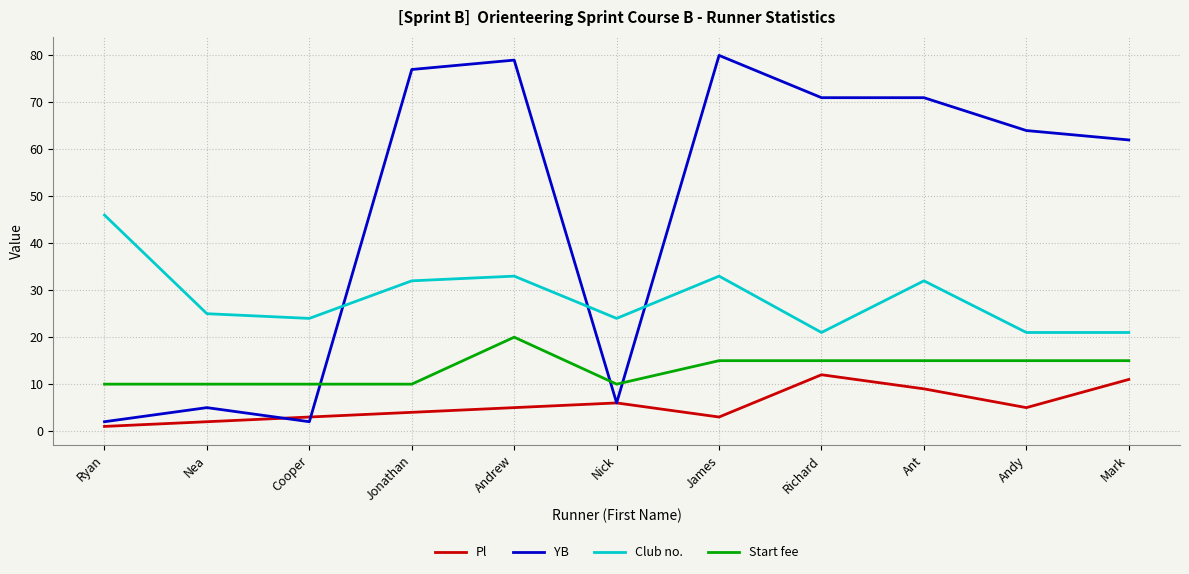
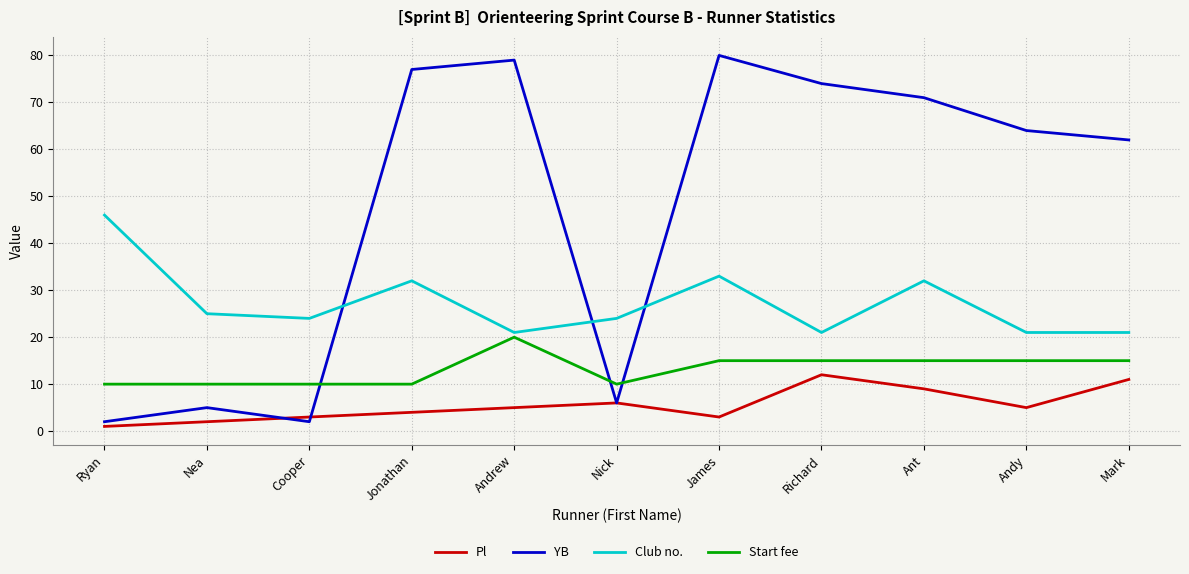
  {
    "Pl": {
      "Ryan": 1,
      "Nea": 2,
      "Cooper": 3,
      "Jonathan": 4,
      "Andrew": 5,
      "James": 3,
      "Richard": 12,
      "Ant": 9,
      "Andy": 5,
      "Mark": 11
    },
    "YB": {
      "Ryan": 2,
      "Nea": 5,
      "Cooper": 2,
      "Jonathan": 77,
      "Andrew": 79,
      "James": 80,
-     "Richard": 71,
+     "Richard": 74,
      "Ant": 71,
      "Andy": 64,
      "Mark": 62
    },
    "Club no.": {
      "Ryan": 46,
      "Nea": 25,
      "Cooper": 24,
      "Jonathan": 32,
-     "Andrew": 33,
+     "Andrew": 21,
      "Nick": 24,
      "James": 33,
      "Richard": 21,
      "Ant": 32,
      "Andy": 21,
      "Mark": 21
    },
    "Start fee": {
      "Ryan": 10,
      "Nea": 10,
      "Cooper": 10,
      "Jonathan": 10,
      "Andrew": 20,
      "Nick": 10,
      "James": 15,
      "Richard": 15,
      "Ant": 15,
      "Andy": 15,
      "Mark": 15
    }
  }
